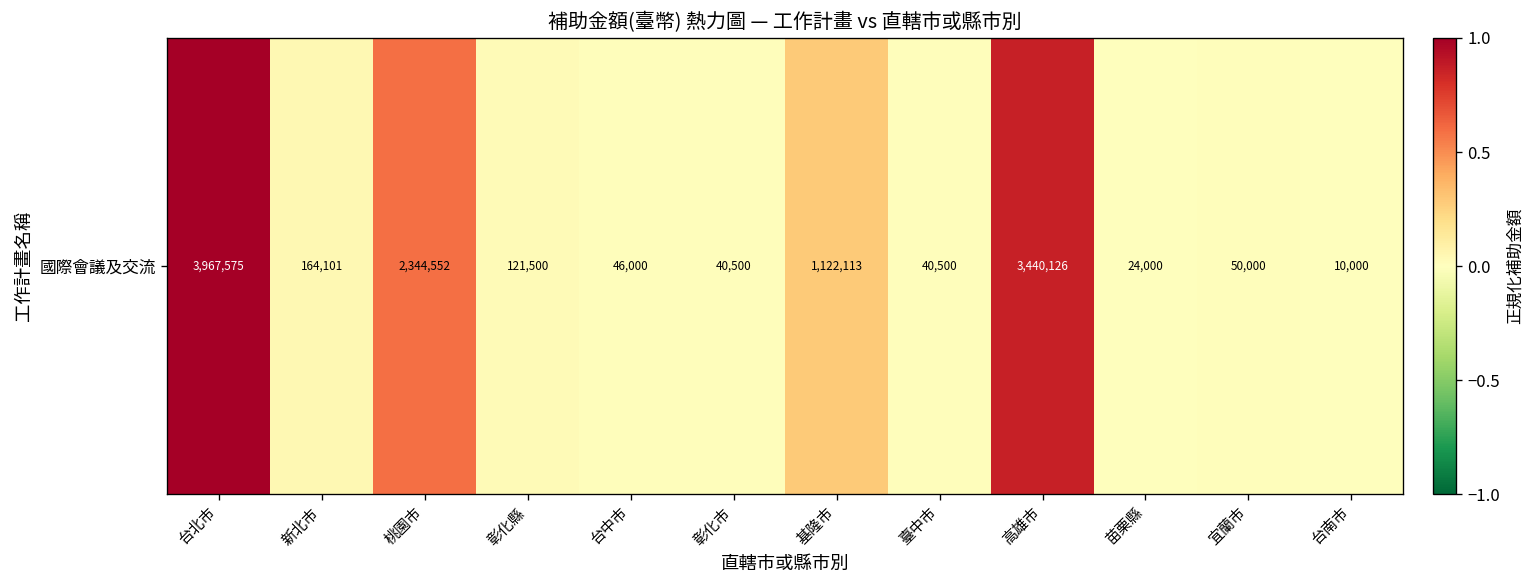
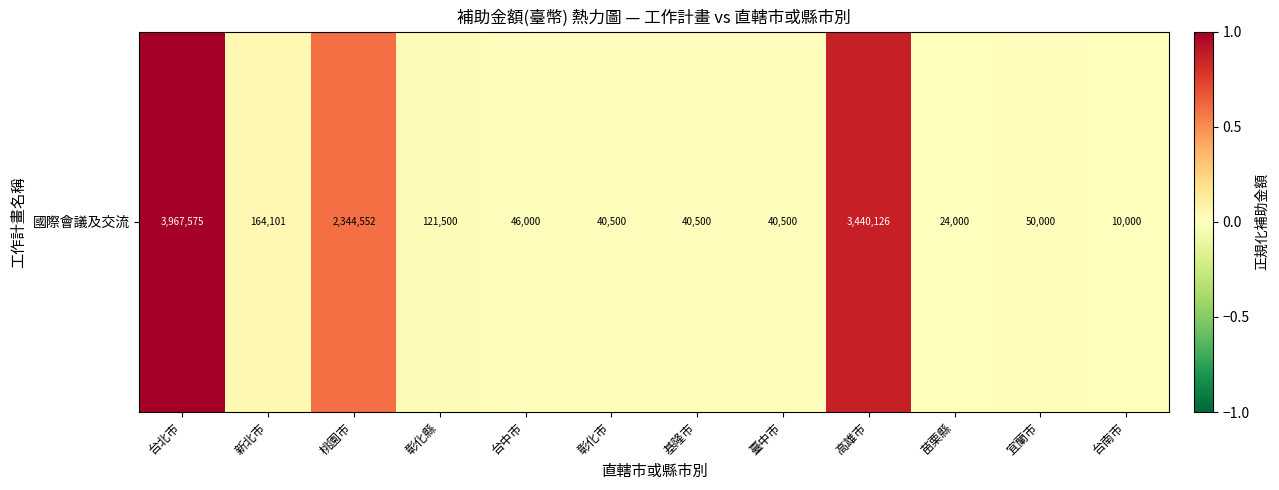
  {
    "國際會議及交流": {
      "台北市": "3,967,575",
      "新北市": "164,101",
      "桃園市": "2,344,552",
      "彰化縣": "121,500",
      "台中市": "46,000",
      "彰化市": "40,500",
-     "基隆市": "1,122,113",
+     "基隆市": "40,500",
      "臺中市": "40,500",
      "高雄市": "3,440,126",
      "苗栗縣": "24,000",
      "宜蘭市": "50,000",
      "台南市": "10,000"
    }
  }
